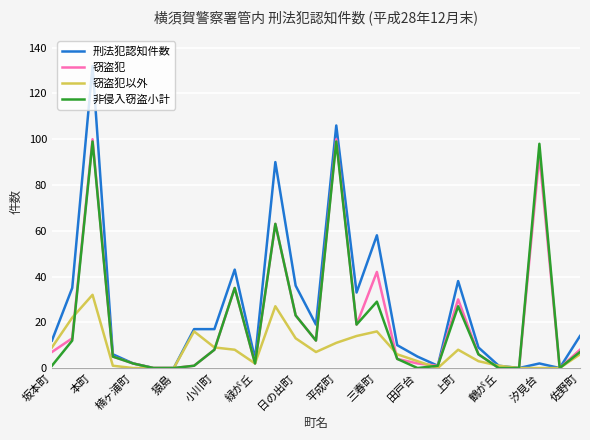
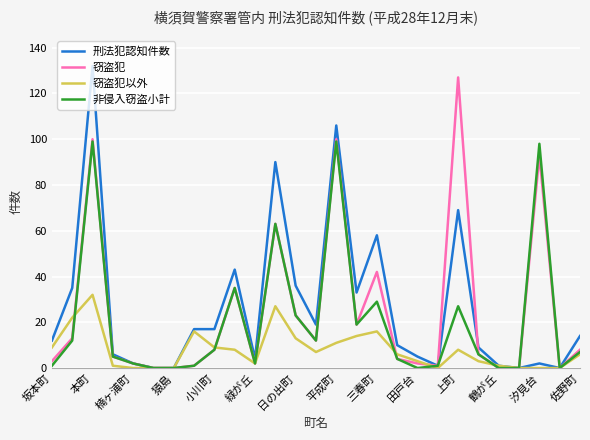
  {
    "刑法犯認知件数": {
      "坂本町": 12,
      "小川町": 17,
      "緑が丘": 4,
      "日の出町": 36,
      "平成町": 106,
      "三春町": 58,
      "田戸台": 5,
-     "上町": 38,
+     "上町": 69,
      "汐見台": 2,
      "佐野町": 14
    },
    "窃盗犯": {
-     "坂本町": 7,
+     "坂本町": 3,
      "三春町": 42,
-     "上町": 30,
+     "上町": 127,
      "汐見台": 93
    },
    "窃盗犯以外": {
      "坂本町": 9,
      "本町": 32,
      "楠ヶ浦町": 0,
      "日の出町": 13,
      "平成町": 11,
      "三春町": 16,
      "上町": 8,
      "汐見台": 0
    },
    "非侵入窃盗小計": {
      "坂本町": 1,
      "三春町": 29,
      "田戸台": 0,
      "上町": 27,
      "汐見台": 98
    }
  }
